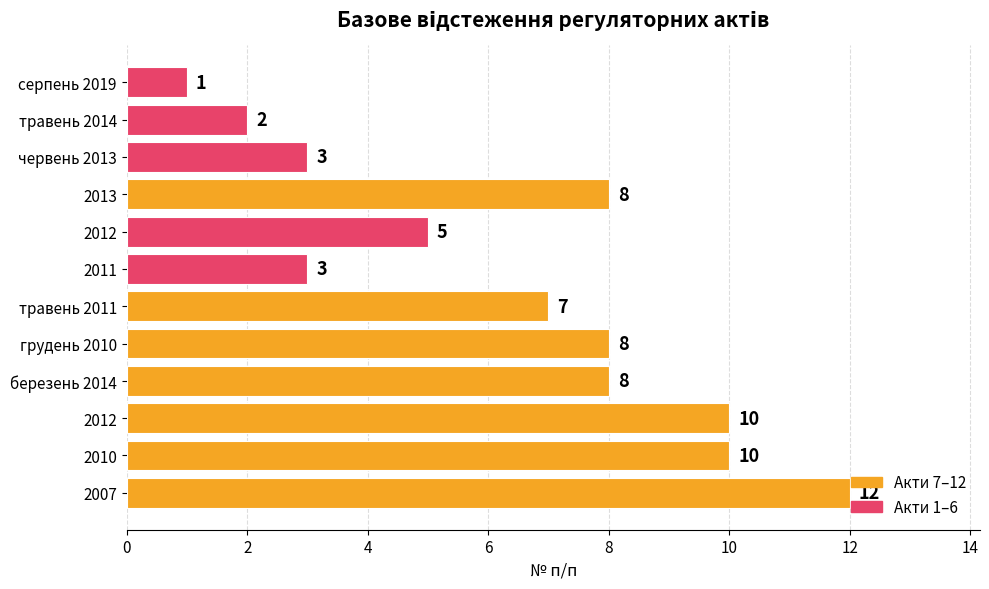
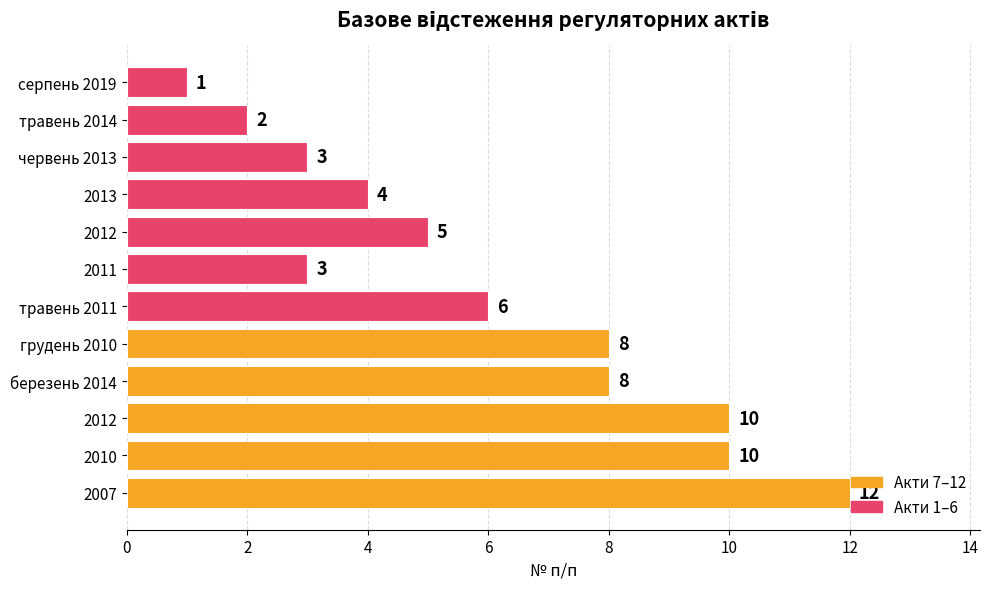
  {
    "серпень 2019": 1,
    "травень 2014": 2,
    "червень 2013": 3,
-   "2013": 8,
+   "2013": 4,
    "2011": 3,
-   "травень 2011": 7,
+   "травень 2011": 6,
    "грудень 2010": 8,
    "березень 2014": 8,
    "2010": 10,
    "2007": 12
  }
